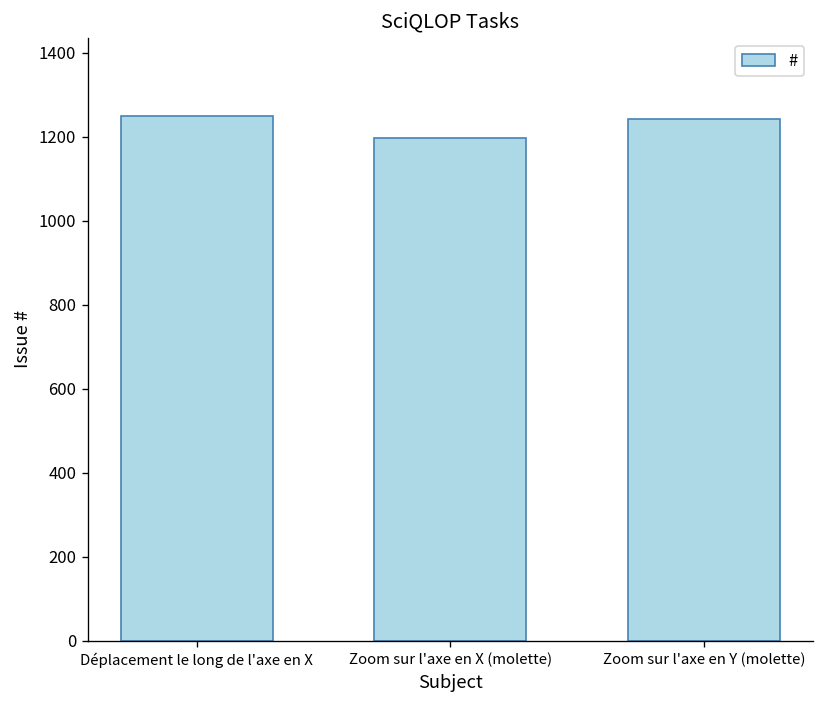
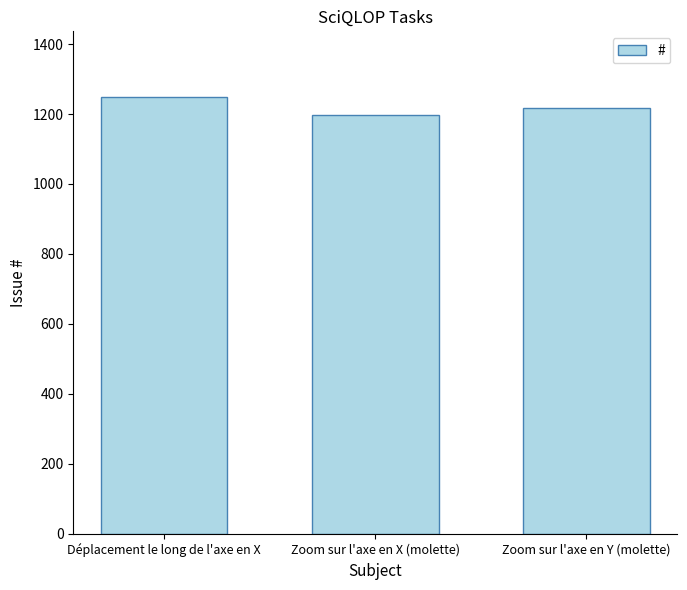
  {
    "Déplacement le long de l'axe en X": 1250,
    "Zoom sur l'axe en X (molette)": 1200,
-   "Zoom sur l'axe en Y (molette)": 1240
+   "Zoom sur l'axe en Y (molette)": 1220
  }
